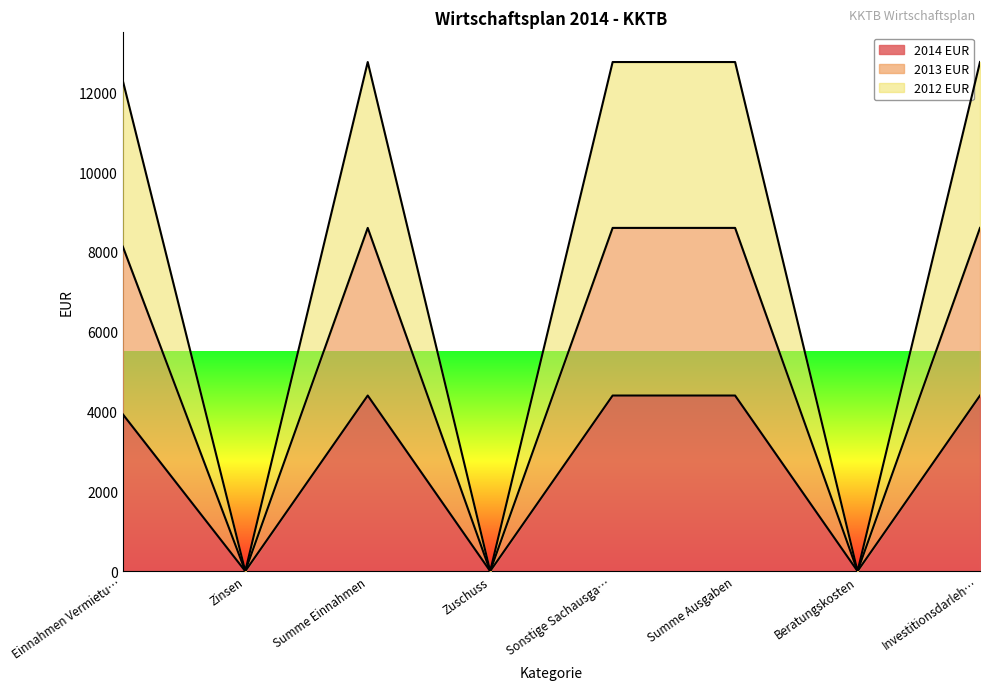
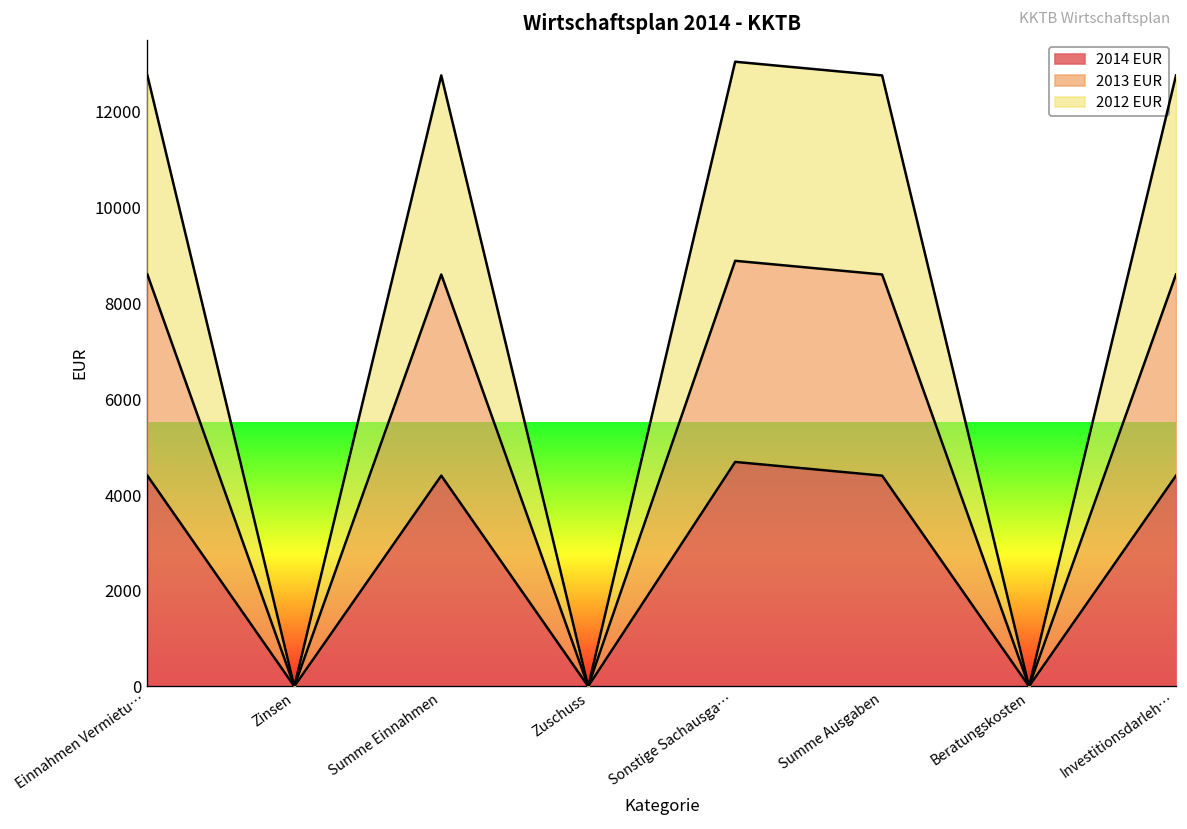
  {
    "2014 EUR": {
-     "Einnahmen Vermietu…": 3900,
+     "Einnahmen Vermietu…": 4400,
      "Summe Einnahmen": 4400,
-     "Sonstige Sachausga…": 4400,
+     "Sonstige Sachausga…": 4700,
      "Summe Ausgaben": 4400,
      "Investitionsdarleh…": 4400
    },
    "2013 EUR": {
      "Einnahmen Vermietu…": 4200,
      "Summe Einnahmen": 4200,
      "Sonstige Sachausga…": 4200,
      "Summe Ausgaben": 4200,
      "Investitionsdarleh…": 4200
    },
    "2012 EUR": {
      "Einnahmen Vermietu…": 4200,
      "Summe Einnahmen": 4200,
      "Sonstige Sachausga…": 4200,
      "Summe Ausgaben": 4200,
      "Investitionsdarleh…": 4200
    }
  }
